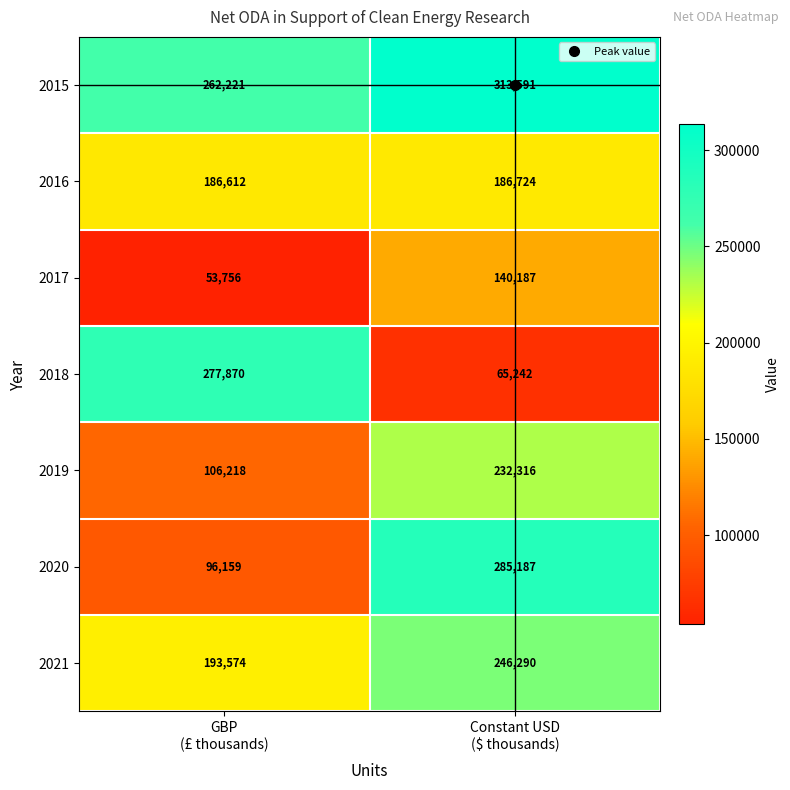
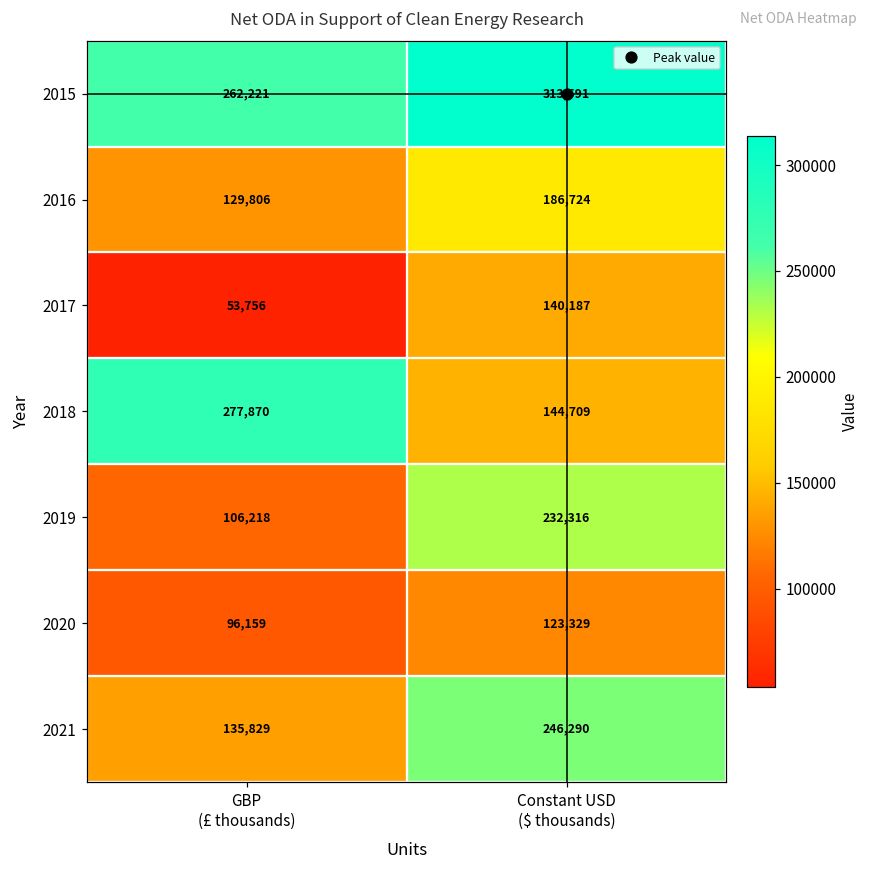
  {
    "2015": {
      "GBP (£ thousands)": "262,221"
    },
    "2016": {
-     "GBP (£ thousands)": "186,612",
+     "GBP (£ thousands)": "129,806",
      "Constant USD ($ thousands)": "186,724"
    },
    "2017": {
      "GBP (£ thousands)": "53,756",
      "Constant USD ($ thousands)": "140,187"
    },
    "2018": {
      "GBP (£ thousands)": "277,870",
-     "Constant USD ($ thousands)": "65,242"
+     "Constant USD ($ thousands)": "144,709"
    },
    "2019": {
      "GBP (£ thousands)": "106,218",
      "Constant USD ($ thousands)": "232,316"
    },
    "2020": {
      "GBP (£ thousands)": "96,159",
-     "Constant USD ($ thousands)": "285,187"
+     "Constant USD ($ thousands)": "123,329"
    },
    "2021": {
-     "GBP (£ thousands)": "193,574",
+     "GBP (£ thousands)": "135,829",
      "Constant USD ($ thousands)": "246,290"
    }
  }
